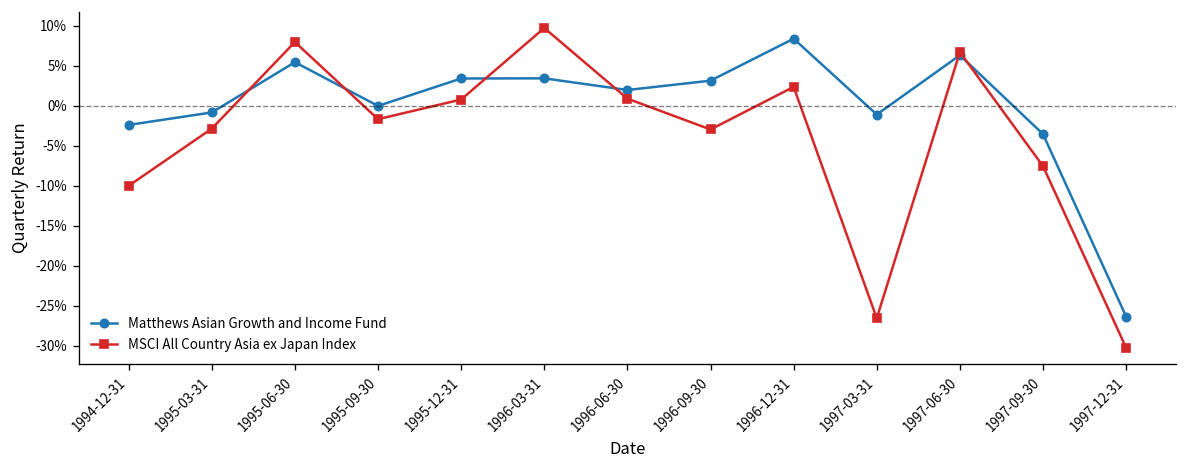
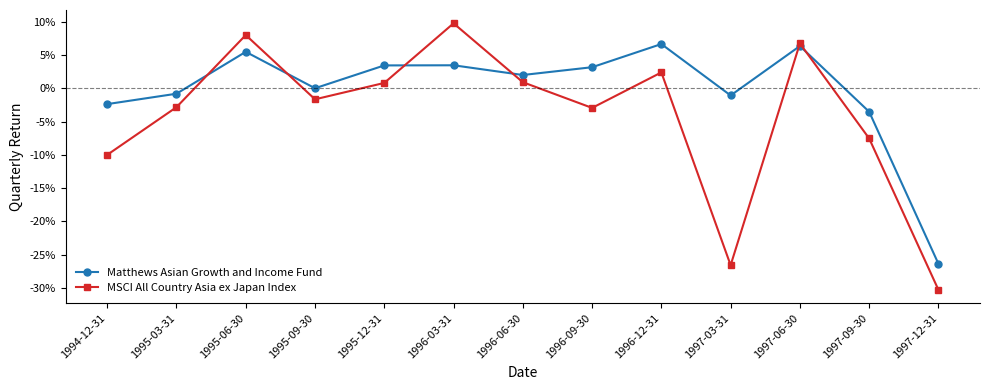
  {
    "Matthews Asian Growth and Income Fund": {
      "1994-12-31": "-2%",
      "1995-03-31": "-1%",
      "1995-06-30": "5%",
      "1995-09-30": "0%",
      "1995-12-31": "3%",
      "1996-03-31": "3%",
      "1996-06-30": "2%",
      "1996-09-30": "3%",
-     "1996-12-31": "8%",
+     "1996-12-31": "7%",
      "1997-03-31": "-1%",
      "1997-06-30": "6%",
      "1997-09-30": "-4%",
      "1997-12-31": "-26%"
    },
    "MSCI All Country Asia ex Japan Index": {
      "1994-12-31": "-10%",
      "1995-03-31": "-3%",
      "1995-06-30": "8%",
      "1995-09-30": "-2%",
      "1995-12-31": "1%",
      "1996-03-31": "10%",
      "1996-06-30": "1%",
      "1996-09-30": "-3%",
      "1996-12-31": "2%",
      "1997-03-31": "-27%",
      "1997-06-30": "7%",
      "1997-09-30": "-8%",
      "1997-12-31": "-30%"
    }
  }
